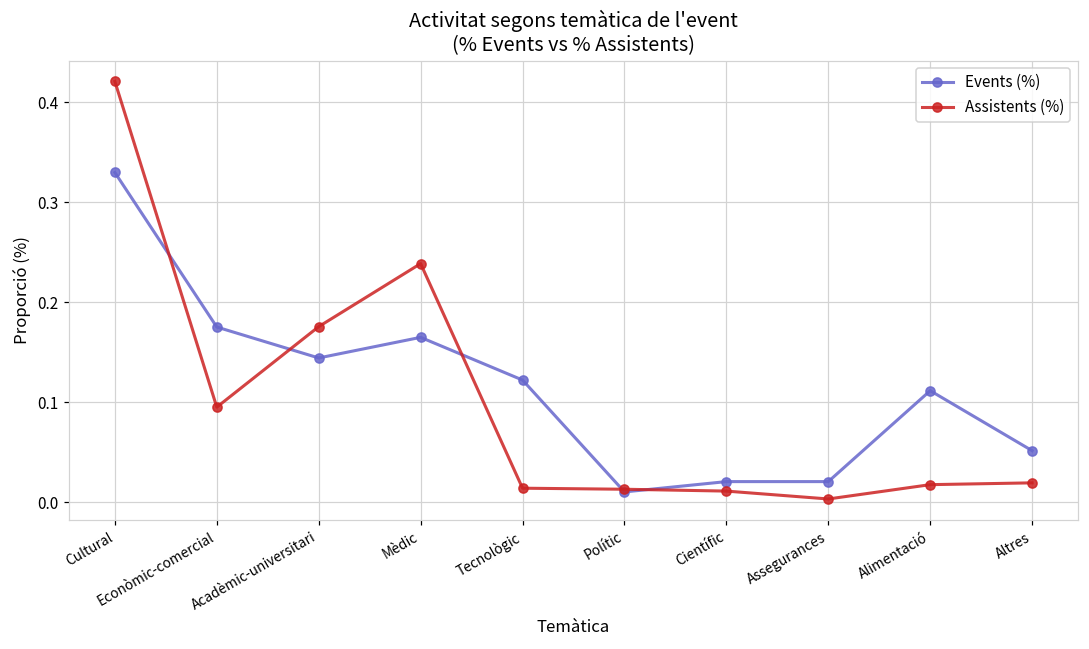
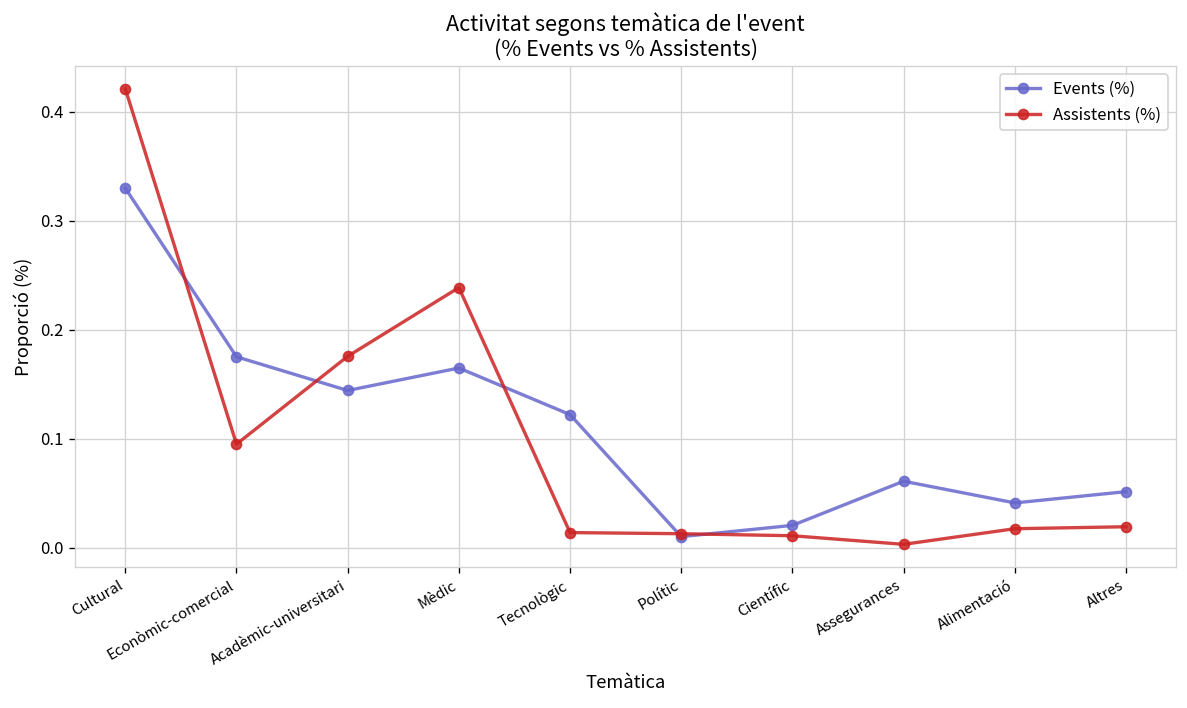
  {
    "Events (%)": {
      "Cultural": 0.33,
      "Econòmic-comercial": 0.18,
      "Acadèmic-universitari": 0.14,
      "Mèdic": 0.16,
      "Tecnològic": 0.12,
      "Científic": 0.02,
-     "Assegurances": 0.02,
-     "Alimentació": 0.11,
+     "Assegurances": 0.06,
+     "Alimentació": 0.04,
      "Altres": 0.05
    },
    "Assistents (%)": {
      "Cultural": 0.42,
      "Econòmic-comercial": 0.10,
      "Acadèmic-universitari": 0.18,
      "Mèdic": 0.24,
      "Tecnològic": 0.01,
      "Científic": 0.01,
      "Assegurances": 0.00,
      "Alimentació": 0.02,
      "Altres": 0.02
    }
  }
